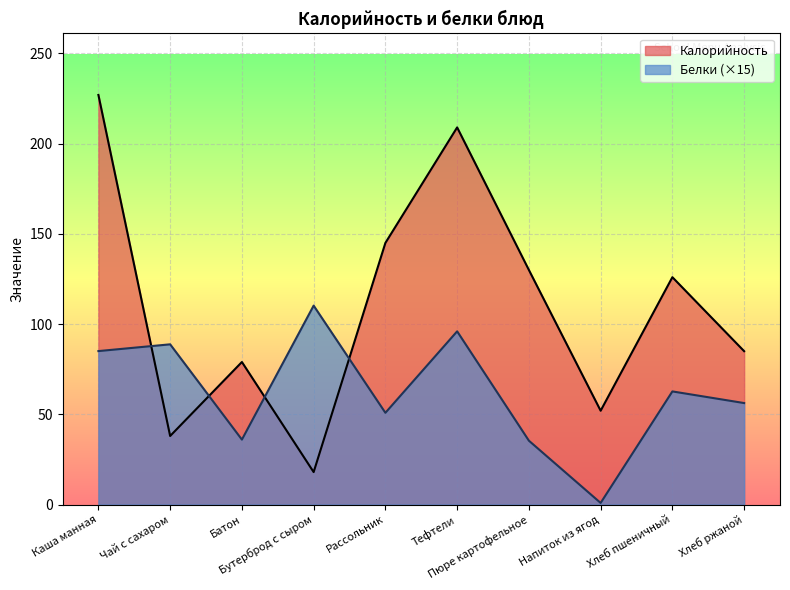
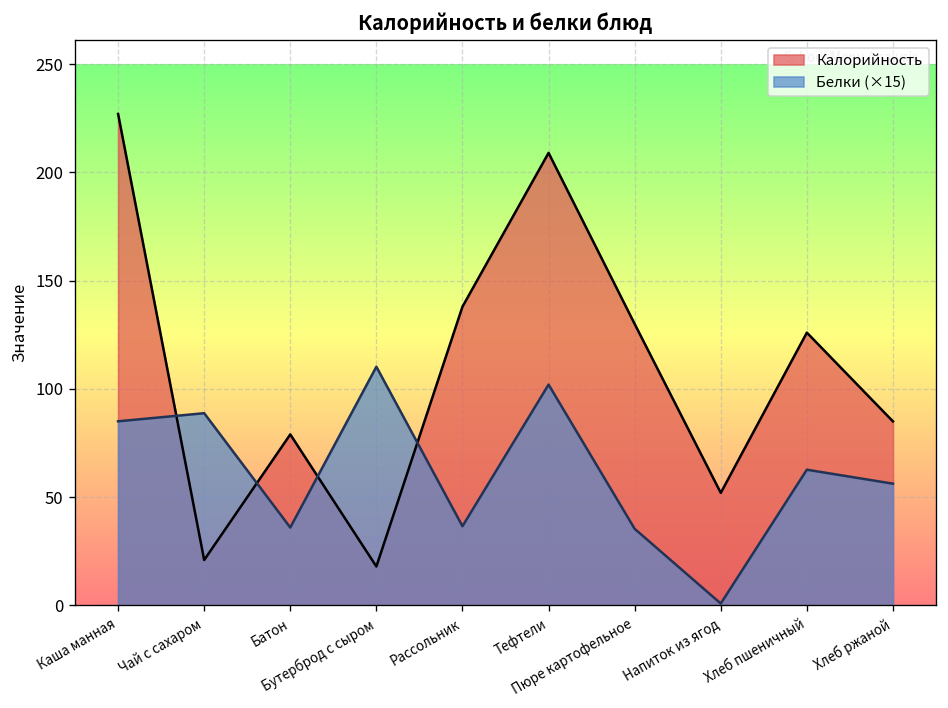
  {
    "Калорийность": {
      "Каша манная": 227,
-     "Чай с сахаром": 38,
+     "Чай с сахаром": 21,
      "Батон": 79,
      "Бутерброд с сыром": 18,
-     "Рассольник": 145,
+     "Рассольник": 138,
      "Тефтели": 209,
      "Пюре картофельное": 130,
      "Напиток из ягод": 52,
      "Хлеб пшеничный": 126,
      "Хлеб ржаной": 85
    },
    "Белки (×15)": {
      "Каша манная": 85,
      "Чай с сахаром": 89,
      "Батон": 36,
      "Бутерброд с сыром": 110,
-     "Рассольник": 51,
-     "Тефтели": 96,
+     "Рассольник": 37,
+     "Тефтели": 102,
      "Пюре картофельное": 35,
      "Напиток из ягод": 1,
      "Хлеб пшеничный": 63,
      "Хлеб ржаной": 56
    }
  }
